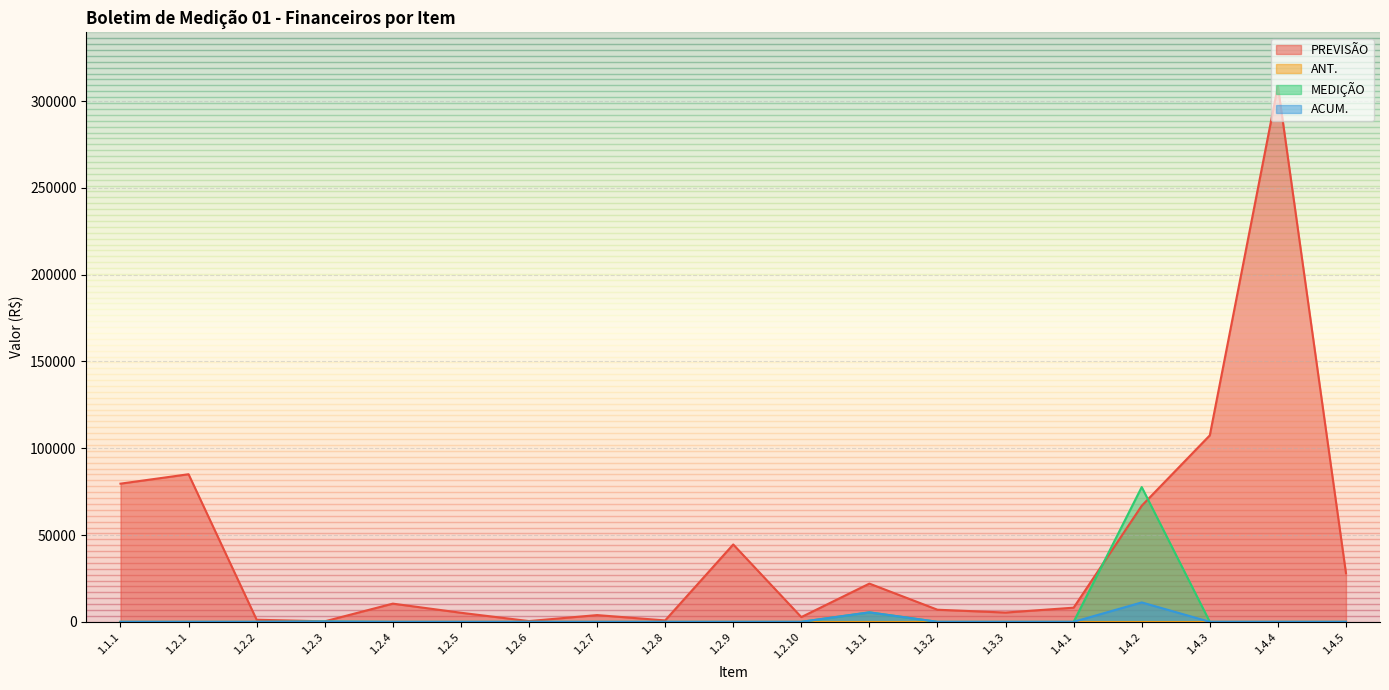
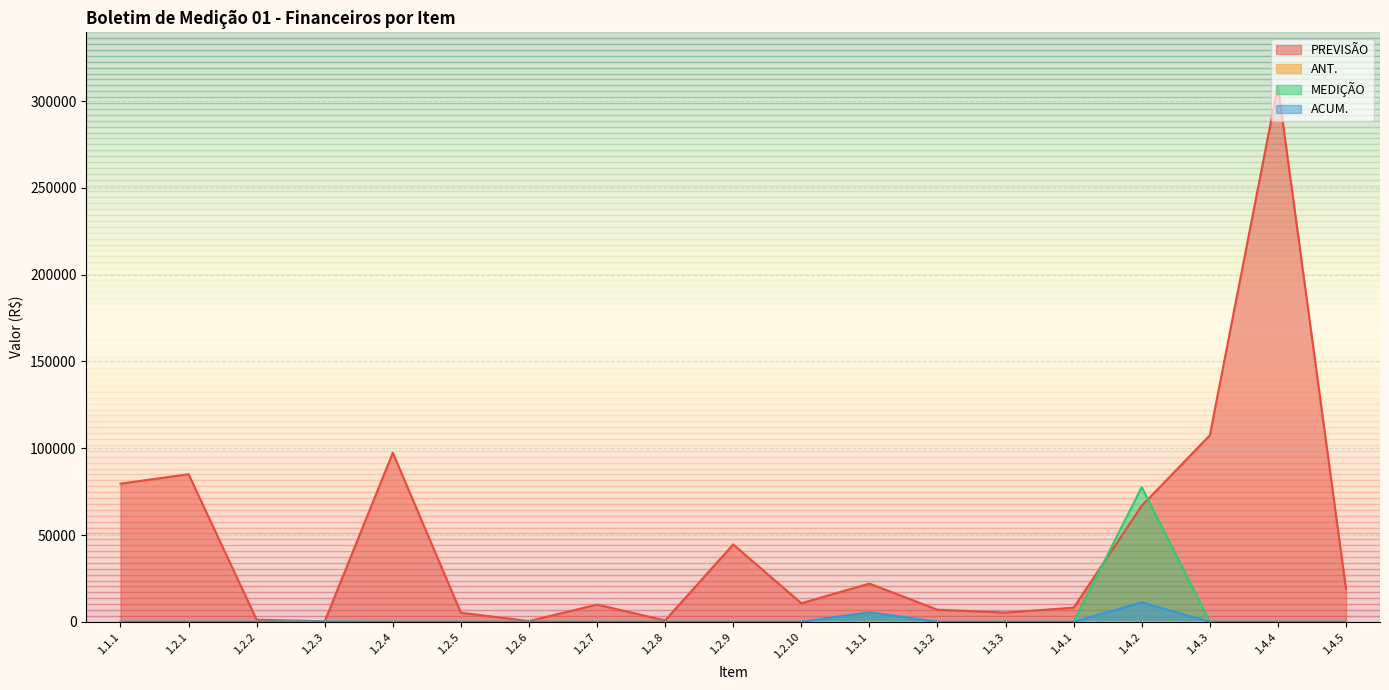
  {
    "PREVISÃO": {
      "1.1.1": 80000,
      "1.2.1": 85000,
-     "1.2.4": 10000,
+     "1.2.4": 97000,
      "1.2.5": 5000,
-     "1.2.7": 4000,
+     "1.2.7": 10000,
      "1.2.9": 45000,
-     "1.2.10": 3000,
+     "1.2.10": 11000,
      "1.3.1": 22000,
      "1.3.2": 7000,
      "1.3.3": 5000,
      "1.4.1": 8000,
      "1.4.2": 67000,
      "1.4.3": 107000,
-     "1.4.5": 28000
+     "1.4.5": 19000
    },
    "ANT.": {
      "1.3.1": 0,
      "1.4.2": 0
    },
    "MEDIÇÃO": {
      "1.4.2": 78000
    },
    "ACUM.": {
      "1.4.2": 11000
    }
  }
